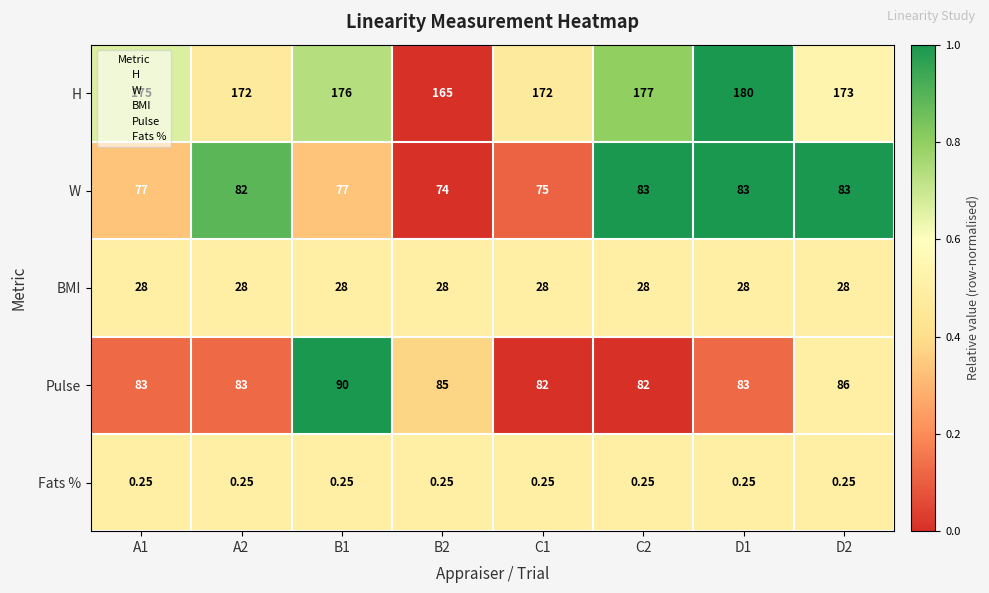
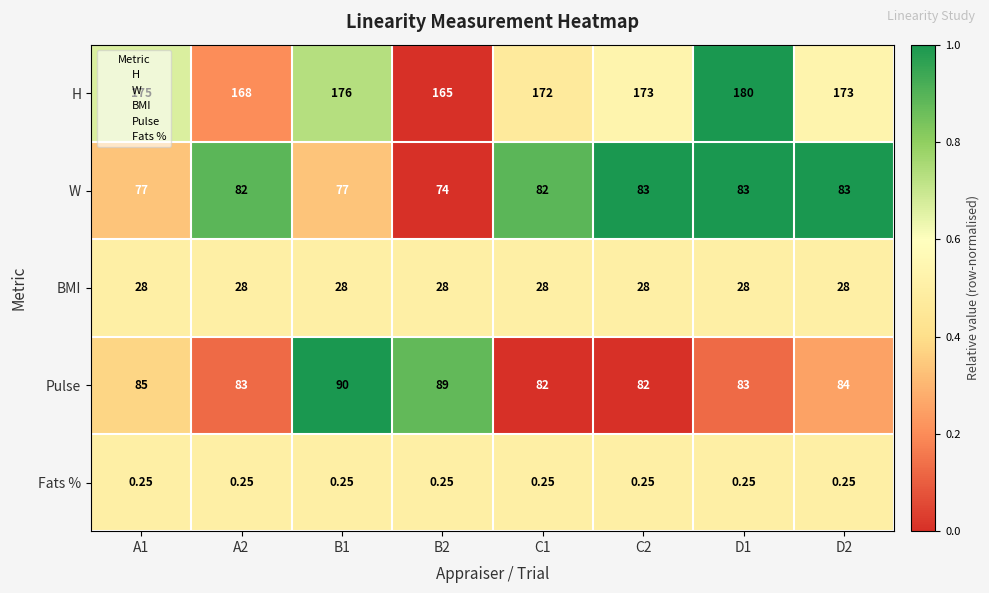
  {
    "H": {
-     "A2": 172,
+     "A2": 168,
      "B1": 176,
      "B2": 165,
      "C1": 172,
-     "C2": 177,
+     "C2": 173,
      "D1": 180,
      "D2": 173
    },
    "W": {
      "A1": 77,
      "A2": 82,
      "B1": 77,
      "B2": 74,
-     "C1": 75,
+     "C1": 82,
      "C2": 83,
      "D1": 83,
      "D2": 83
    },
    "BMI": {
      "A1": 28,
      "A2": 28,
      "B1": 28,
      "B2": 28,
      "C1": 28,
      "C2": 28,
      "D1": 28,
      "D2": 28
    },
    "Pulse": {
-     "A1": 83,
+     "A1": 85,
      "A2": 83,
      "B1": 90,
-     "B2": 85,
+     "B2": 89,
      "C1": 82,
      "C2": 82,
      "D1": 83,
-     "D2": 86
+     "D2": 84
    },
    "Fats %": {
      "A1": 0.25,
      "A2": 0.25,
      "B1": 0.25,
      "B2": 0.25,
      "C1": 0.25,
      "C2": 0.25,
      "D1": 0.25,
      "D2": 0.25
    }
  }
